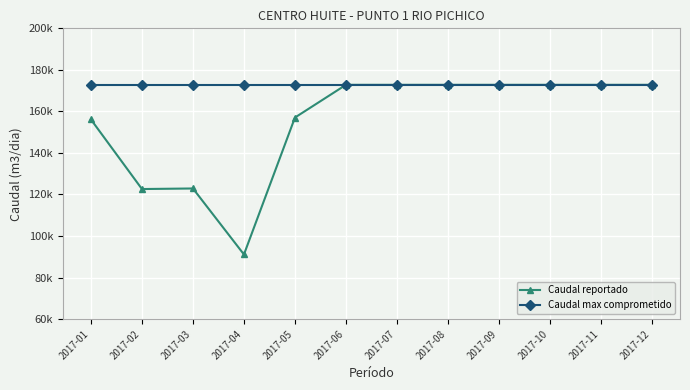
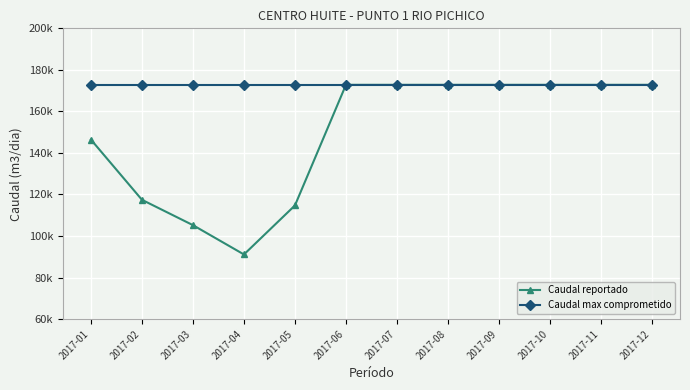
  {
    "Caudal reportado": {
-     "2017-01": 156000,
-     "2017-02": 123000,
-     "2017-03": 123000,
+     "2017-01": 146000,
+     "2017-02": 117000,
+     "2017-03": 105000,
      "2017-04": 91000,
-     "2017-05": 157000
+     "2017-05": 115000
    },
    "Caudal max comprometido": {
      "2017-01": 173000,
      "2017-02": 173000,
      "2017-03": 173000,
      "2017-04": 173000,
      "2017-05": 173000
    }
  }
